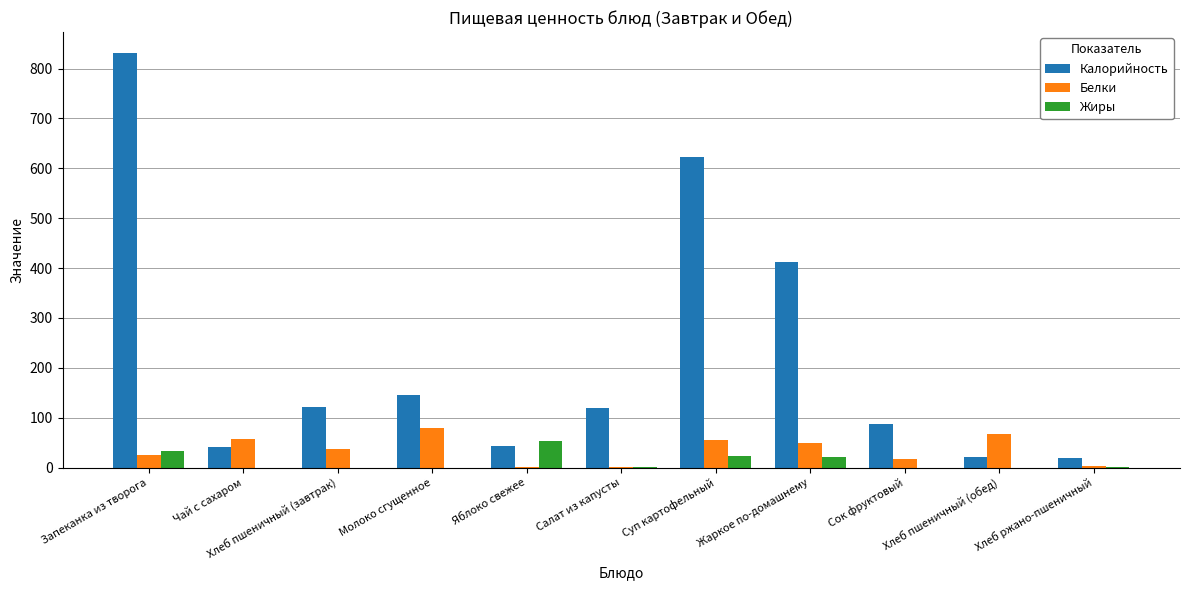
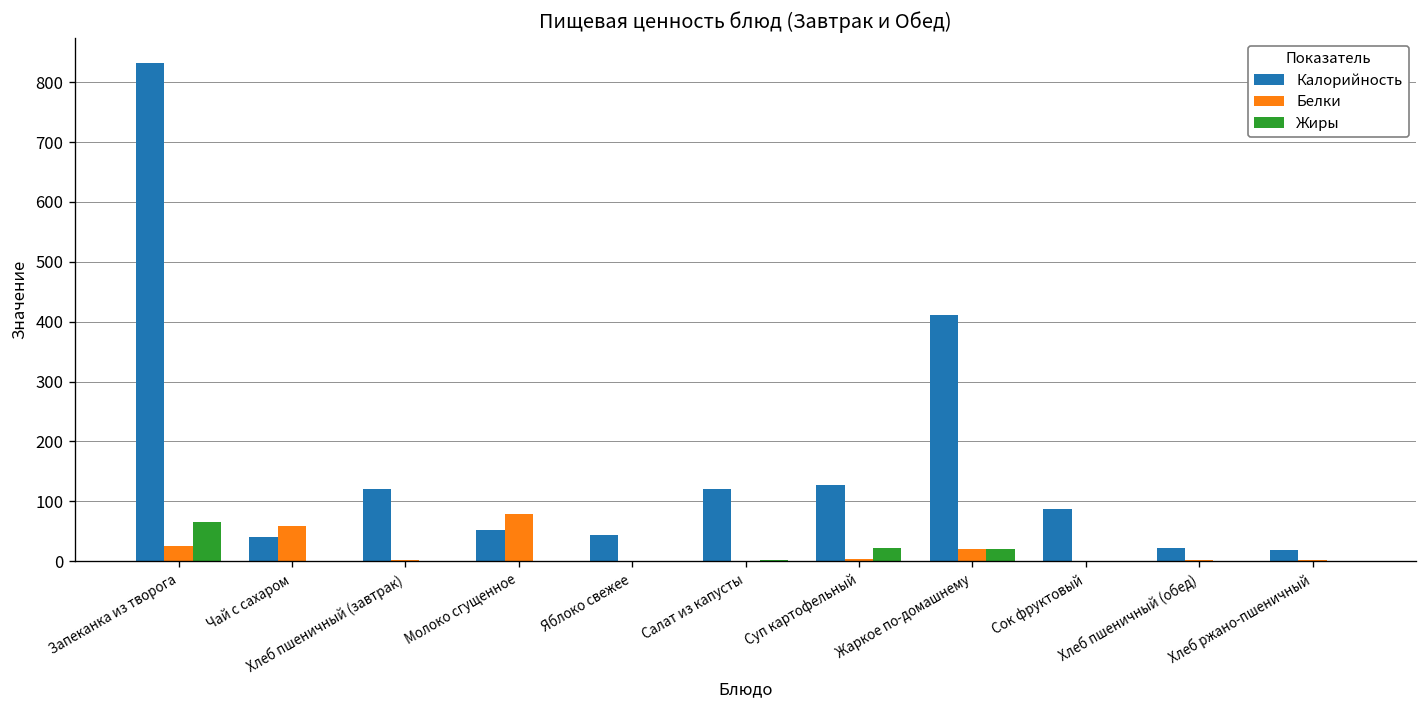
  {
    "Калорийность": {
      "Запеканка из творога": 830,
      "Чай с сахаром": 40,
      "Хлеб пшеничный (завтрак)": 120,
-     "Молоко сгущенное": 150,
+     "Молоко сгущенное": 50,
      "Яблоко свежее": 40,
      "Салат из капусты": 120,
-     "Суп картофельный": 620,
+     "Суп картофельный": 130,
      "Жаркое по-домашнему": 410,
      "Сок фруктовый": 90,
      "Хлеб пшеничный (обед)": 20,
      "Хлеб ржано-пшеничный": 20
    },
    "Белки": {
      "Запеканка из творога": 30,
      "Чай с сахаром": 60,
-     "Хлеб пшеничный (завтрак)": 40,
+     "Хлеб пшеничный (завтрак)": 0,
      "Молоко сгущенное": 80,
-     "Суп картофельный": 50,
-     "Жаркое по-домашнему": 50,
-     "Сок фруктовый": 20,
-     "Хлеб пшеничный (обед)": 70
+     "Суп картофельный": 0,
+     "Жаркое по-домашнему": 20,
+     "Сок фруктовый": 0,
+     "Хлеб пшеничный (обед)": 0
    },
    "Жиры": {
-     "Запеканка из творога": 30,
+     "Запеканка из творога": 70,
      "Молоко сгущенное": 0,
-     "Яблоко свежее": 50,
+     "Яблоко свежее": 0,
      "Суп картофельный": 20,
      "Жаркое по-домашнему": 20
    }
  }
